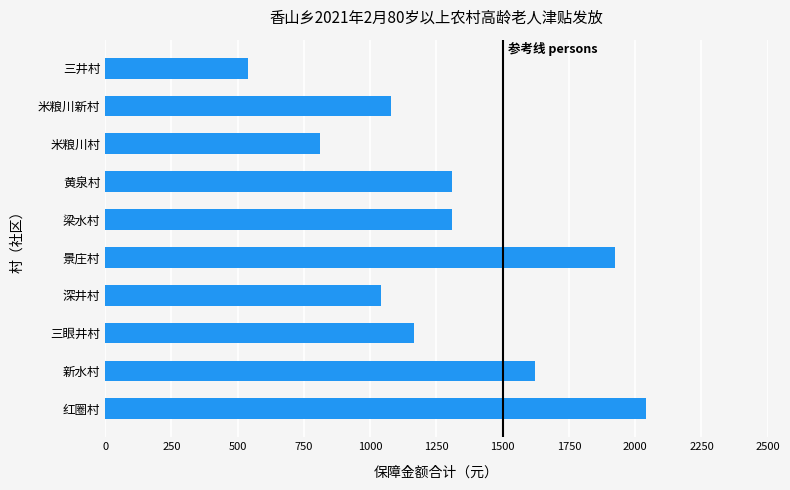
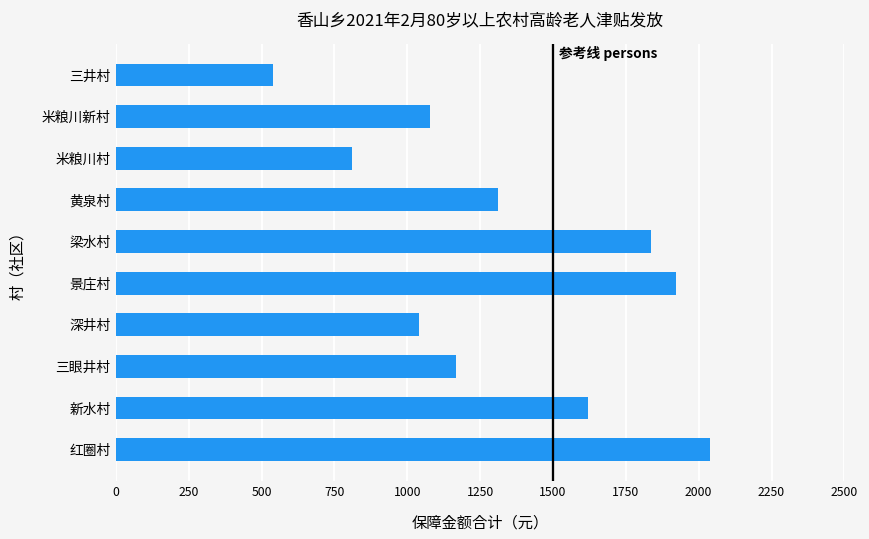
  {
    "三井村": 540,
    "米粮川新村": 1080,
    "米粮川村": 810,
    "黄泉村": 1310,
-   "梁水村": 1310,
+   "梁水村": 1840,
    "景庄村": 1920,
    "深井村": 1040,
    "三眼井村": 1170,
    "新水村": 1620,
    "红圈村": 2040
  }
